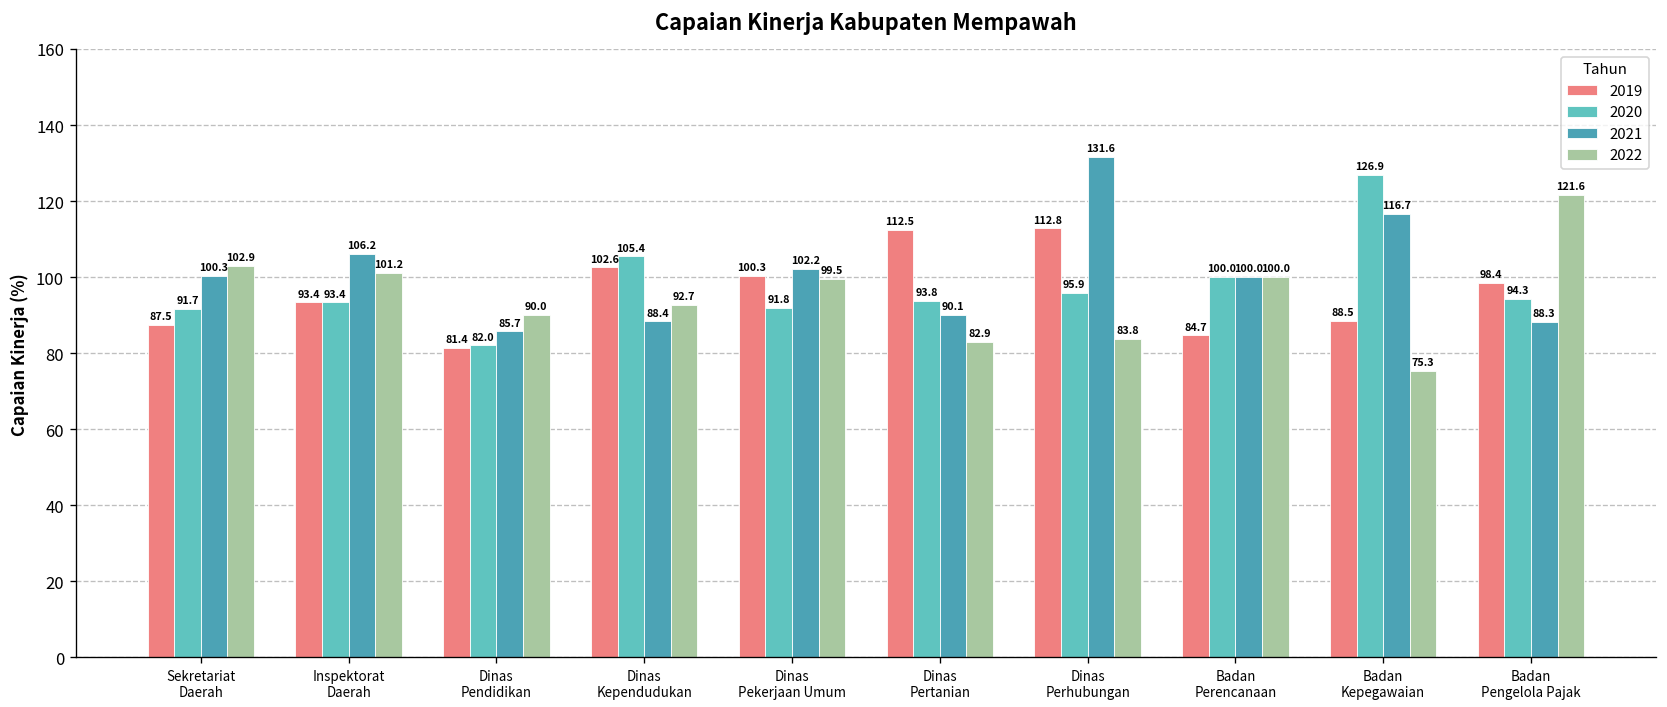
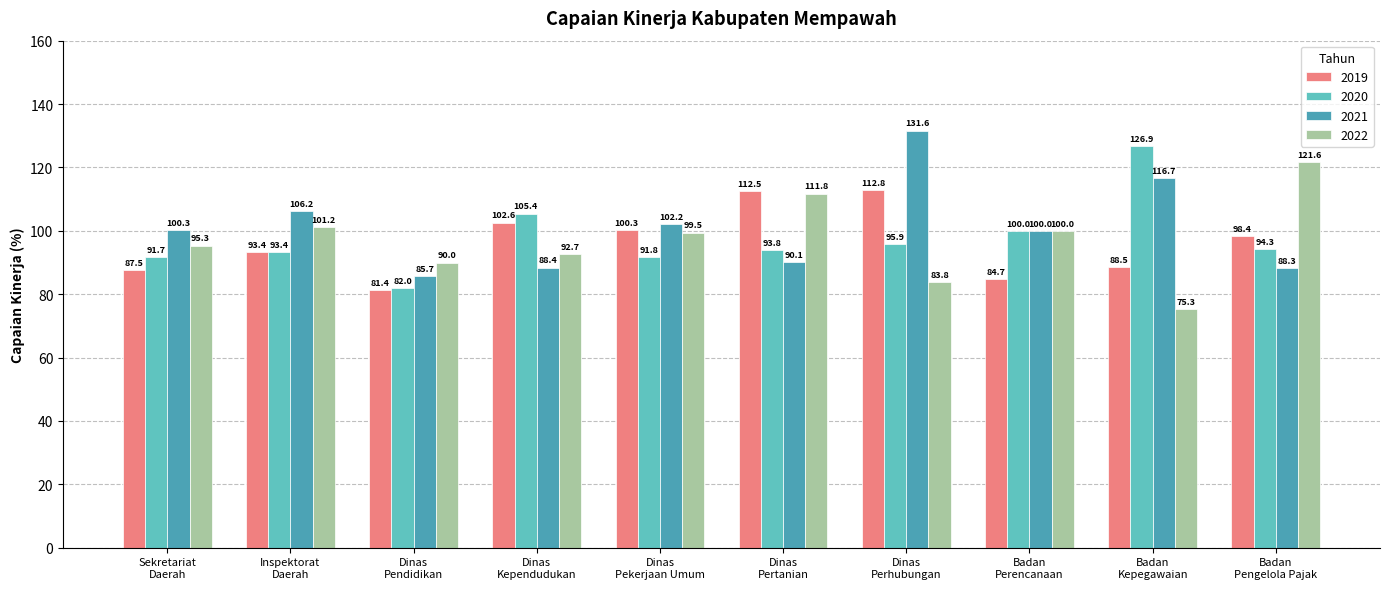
  {
    "2019": {
      "Sekretariat Daerah": 87.5,
      "Inspektorat Daerah": 93.4,
      "Dinas Pendidikan": 81.4,
      "Dinas Kependudukan": 102.6,
      "Dinas Pekerjaan Umum": 100.3,
      "Dinas Pertanian": 112.5,
      "Dinas Perhubungan": 112.8,
      "Badan Perencanaan": 84.7,
      "Badan Kepegawaian": 88.5,
      "Badan Pengelola Pajak": 98.4
    },
    "2022": {
-     "Sekretariat Daerah": 102.9,
+     "Sekretariat Daerah": 95.3,
      "Inspektorat Daerah": 101.2,
      "Dinas Pendidikan": 90.0,
      "Dinas Kependudukan": 92.7,
      "Dinas Pekerjaan Umum": 99.5,
-     "Dinas Pertanian": 82.9,
+     "Dinas Pertanian": 111.8,
      "Dinas Perhubungan": 83.8,
      "Badan Perencanaan": 100.0,
      "Badan Kepegawaian": 75.3,
      "Badan Pengelola Pajak": 121.6
    }
  }
